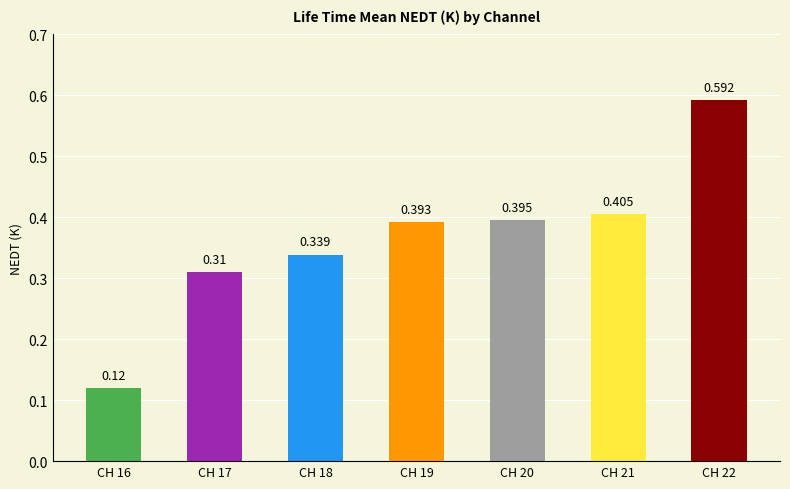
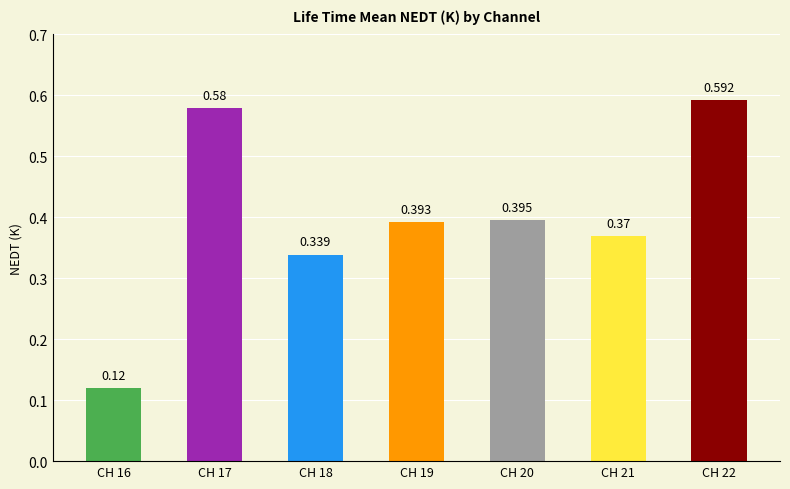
  {
    "CH 16": 0.12,
-   "CH 17": 0.31,
+   "CH 17": 0.58,
    "CH 18": 0.339,
    "CH 19": 0.393,
    "CH 20": 0.395,
-   "CH 21": 0.405,
+   "CH 21": 0.37,
    "CH 22": 0.592
  }
